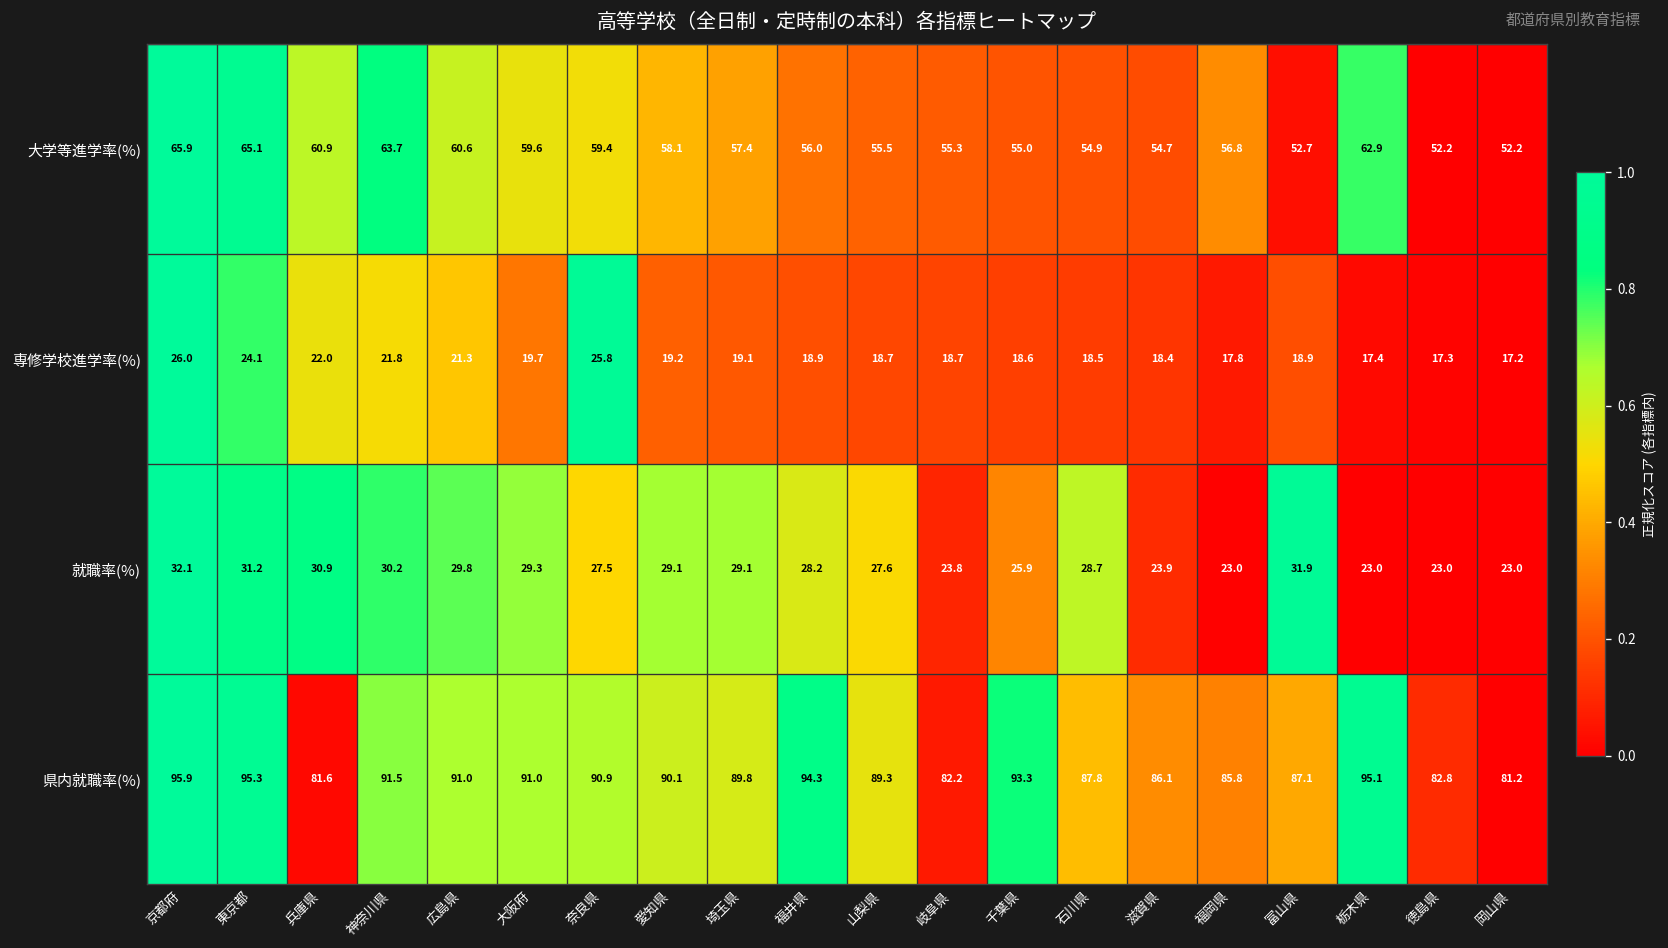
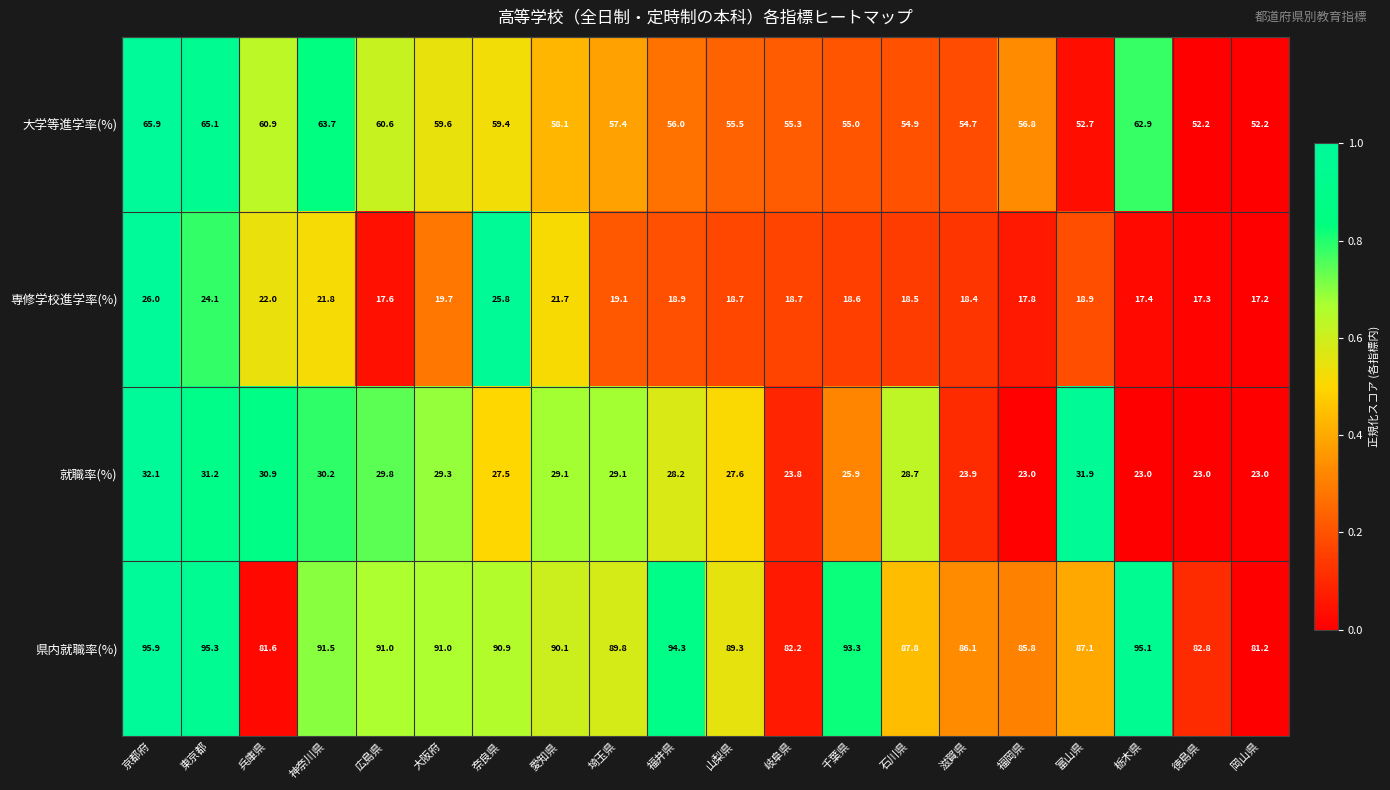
  {
    "大学等進学率(%)": {
      "京都府": 65.9,
      "東京都": 65.1,
      "兵庫県": 60.9,
      "神奈川県": 63.7,
      "広島県": 60.6,
      "大阪府": 59.6,
      "奈良県": 59.4,
      "愛知県": 58.1,
      "埼玉県": 57.4,
      "福井県": 56.0,
      "山梨県": 55.5,
      "岐阜県": 55.3,
      "千葉県": 55.0,
      "石川県": 54.9,
      "滋賀県": 54.7,
      "福岡県": 56.8,
      "富山県": 52.7,
      "栃木県": 62.9,
      "徳島県": 52.2,
      "岡山県": 52.2
    },
    "専修学校進学率(%)": {
      "京都府": 26.0,
      "東京都": 24.1,
      "兵庫県": 22.0,
      "神奈川県": 21.8,
-     "広島県": 21.3,
+     "広島県": 17.6,
      "大阪府": 19.7,
      "奈良県": 25.8,
-     "愛知県": 19.2,
+     "愛知県": 21.7,
      "埼玉県": 19.1,
      "福井県": 18.9,
      "山梨県": 18.7,
      "岐阜県": 18.7,
      "千葉県": 18.6,
      "石川県": 18.5,
      "滋賀県": 18.4,
      "福岡県": 17.8,
      "富山県": 18.9,
      "栃木県": 17.4,
      "徳島県": 17.3,
      "岡山県": 17.2
    },
    "就職率(%)": {
      "京都府": 32.1,
      "東京都": 31.2,
      "兵庫県": 30.9,
      "神奈川県": 30.2,
      "広島県": 29.8,
      "大阪府": 29.3,
      "奈良県": 27.5,
      "愛知県": 29.1,
      "埼玉県": 29.1,
      "福井県": 28.2,
      "山梨県": 27.6,
      "岐阜県": 23.8,
      "千葉県": 25.9,
      "石川県": 28.7,
      "滋賀県": 23.9,
      "福岡県": 23.0,
      "富山県": 31.9,
      "栃木県": 23.0,
      "徳島県": 23.0,
      "岡山県": 23.0
    },
    "県内就職率(%)": {
      "京都府": 95.9,
      "東京都": 95.3,
      "兵庫県": 81.6,
      "神奈川県": 91.5,
      "広島県": 91.0,
      "大阪府": 91.0,
      "奈良県": 90.9,
      "愛知県": 90.1,
      "埼玉県": 89.8,
      "福井県": 94.3,
      "山梨県": 89.3,
      "岐阜県": 82.2,
      "千葉県": 93.3,
      "石川県": 87.8,
      "滋賀県": 86.1,
      "福岡県": 85.8,
      "富山県": 87.1,
      "栃木県": 95.1,
      "徳島県": 82.8,
      "岡山県": 81.2
    }
  }
